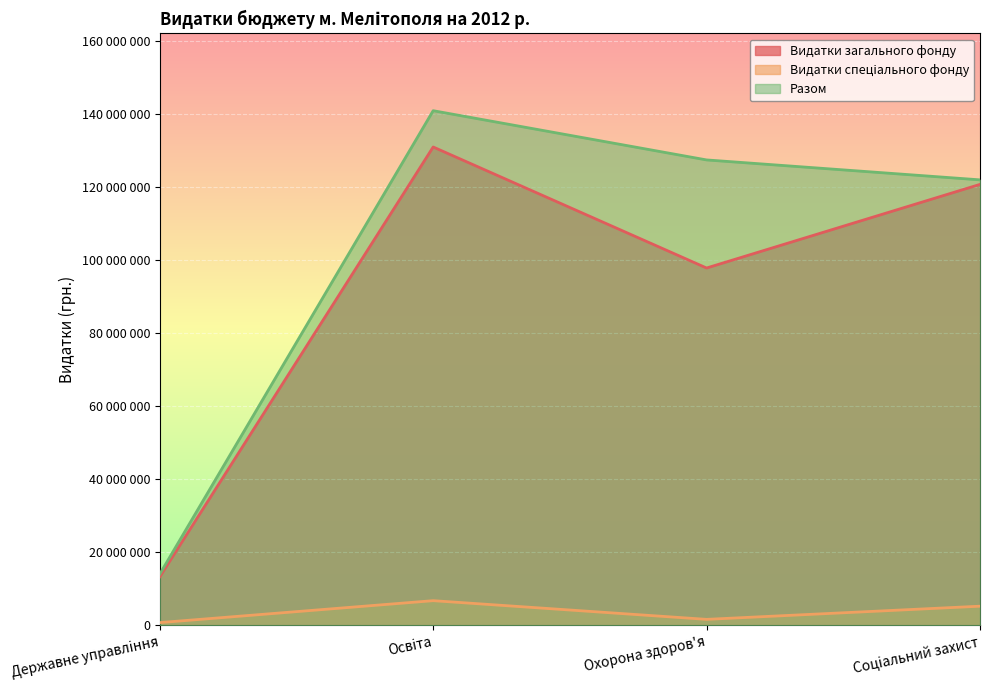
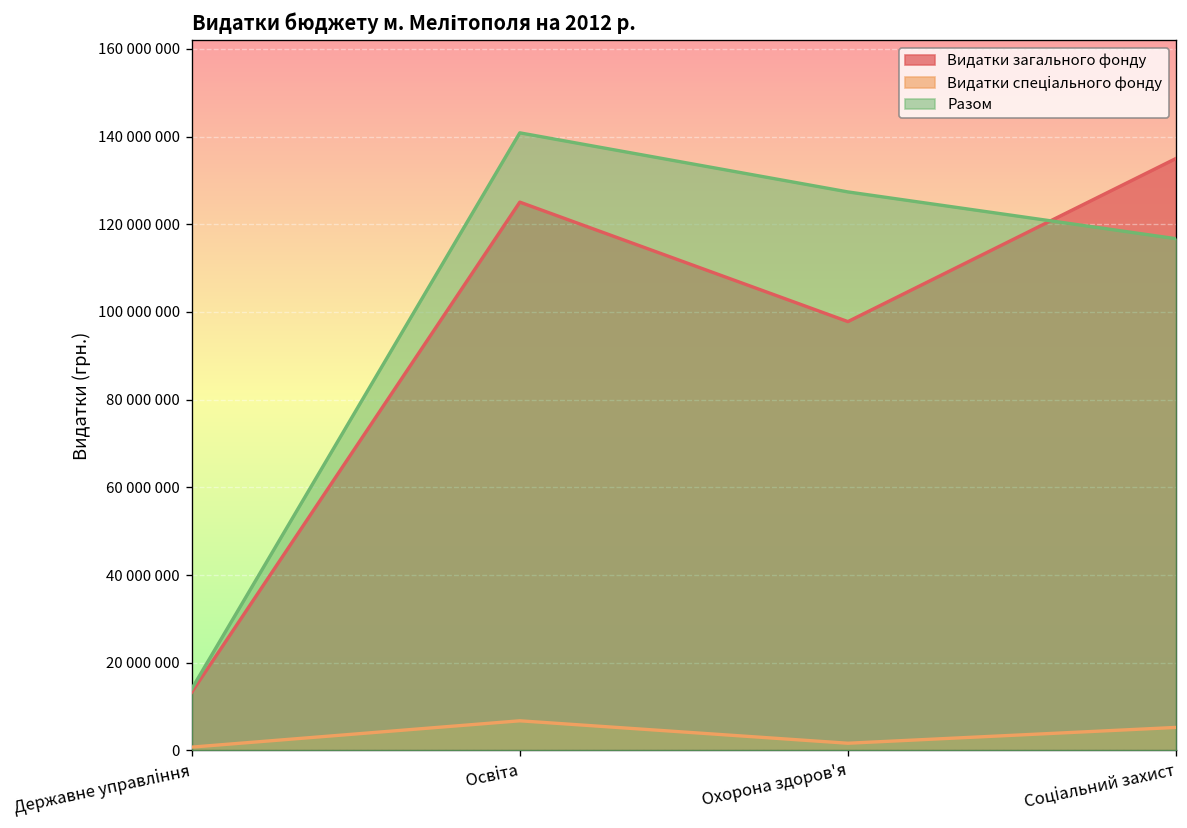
  {
    "Видатки загального фонду": {
      "Державне управління": 13000000,
-     "Освіта": 131000000,
+     "Освіта": 125000000,
      "Охорона здоров'я": 98000000,
-     "Соціальний захист": 121000000
+     "Соціальний захист": 135000000
    },
    "Видатки спеціального фонду": {
      "Державне управління": 1000000,
      "Освіта": 7000000,
      "Охорона здоров'я": 2000000,
      "Соціальний захист": 5000000
    },
    "Разом": {
      "Державне управління": 14000000,
      "Освіта": 141000000,
      "Охорона здоров'я": 127000000,
-     "Соціальний захист": 122000000
+     "Соціальний захист": 117000000
    }
  }
